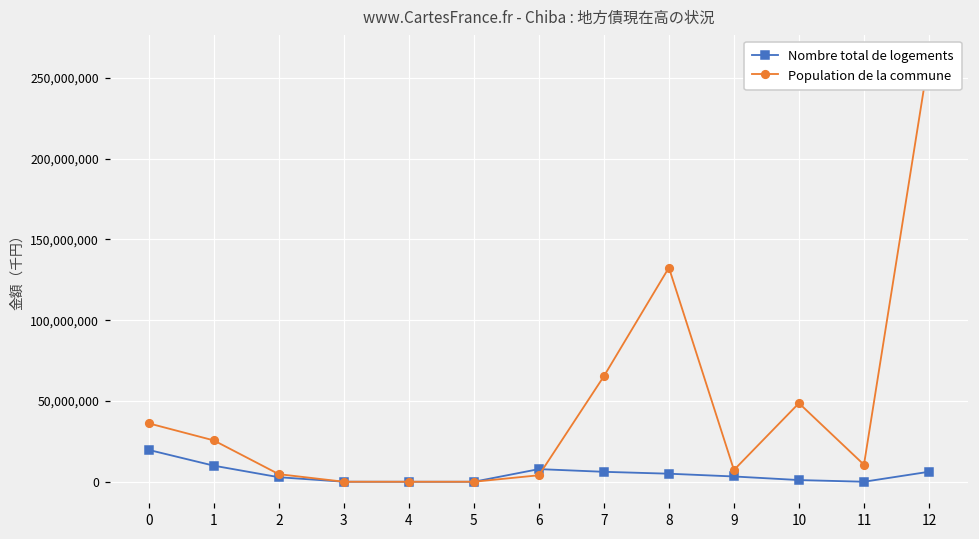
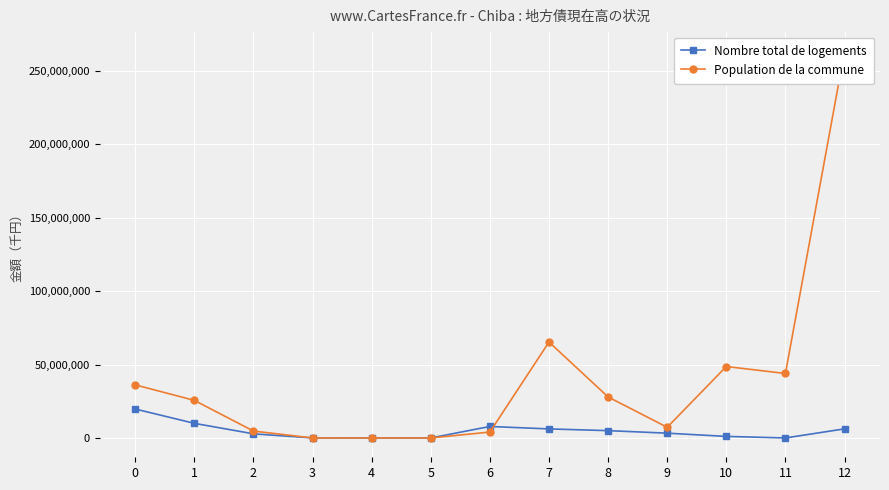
  {
    "Nombre total de logements": {
      "0": "20,000,000",
      "1": "10,000,000",
      "2": "3,000,000",
      "6": "8,000,000",
      "7": "6,000,000",
      "8": "5,000,000",
      "9": "3,000,000",
      "10": "1,000,000",
      "11": "0",
      "12": "6,000,000"
    },
    "Population de la commune": {
      "0": "36,000,000",
      "1": "26,000,000",
      "2": "5,000,000",
      "6": "4,000,000",
      "7": "65,000,000",
-     "8": "133,000,000",
+     "8": "28,000,000",
      "9": "7,000,000",
      "10": "49,000,000",
-     "11": "11,000,000"
+     "11": "44,000,000"
    }
  }
